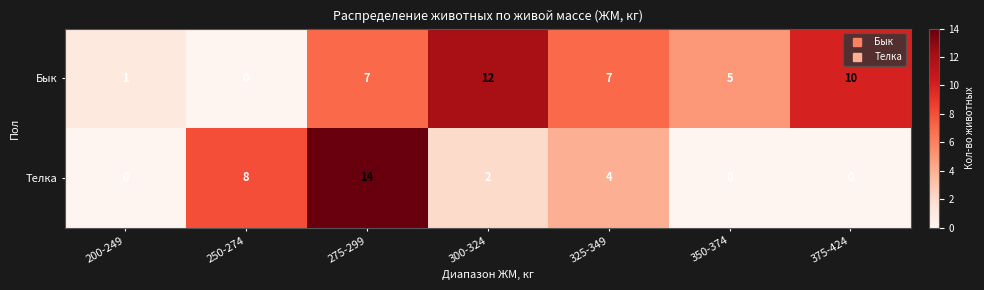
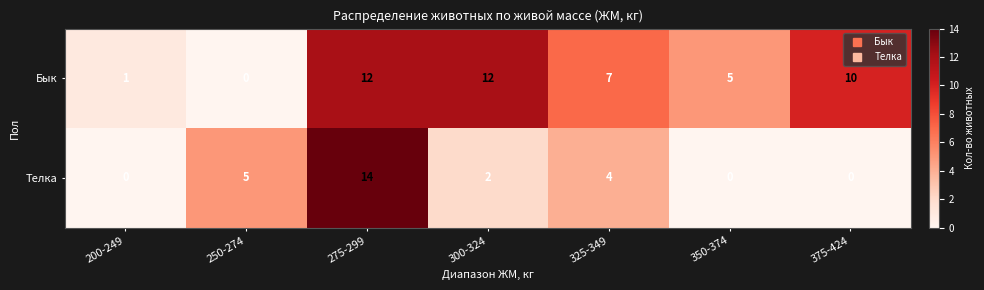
  {
    "Бык": {
-     "275-299": 7,
+     "275-299": 12,
      "300-324": 12,
      "325-349": 7,
      "350-374": 5,
      "375-424": 10
    },
    "Телка": {
-     "250-274": 8,
+     "250-274": 5,
      "275-299": 14,
      "300-324": 2,
      "325-349": 4
    }
  }
